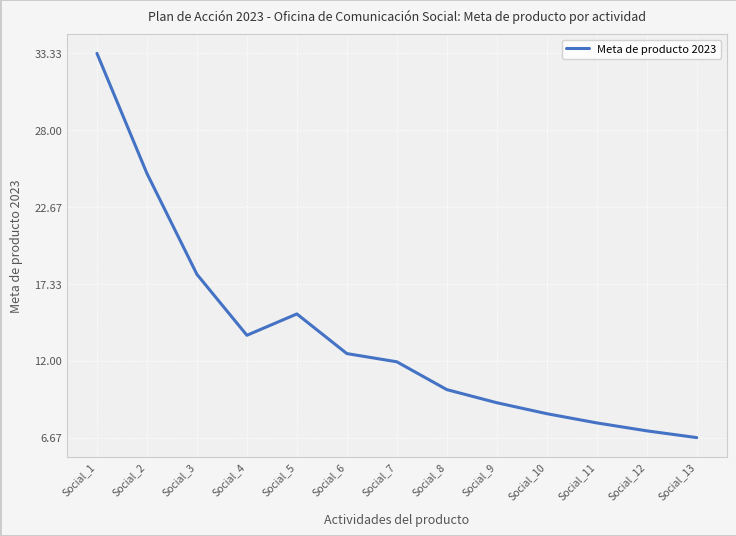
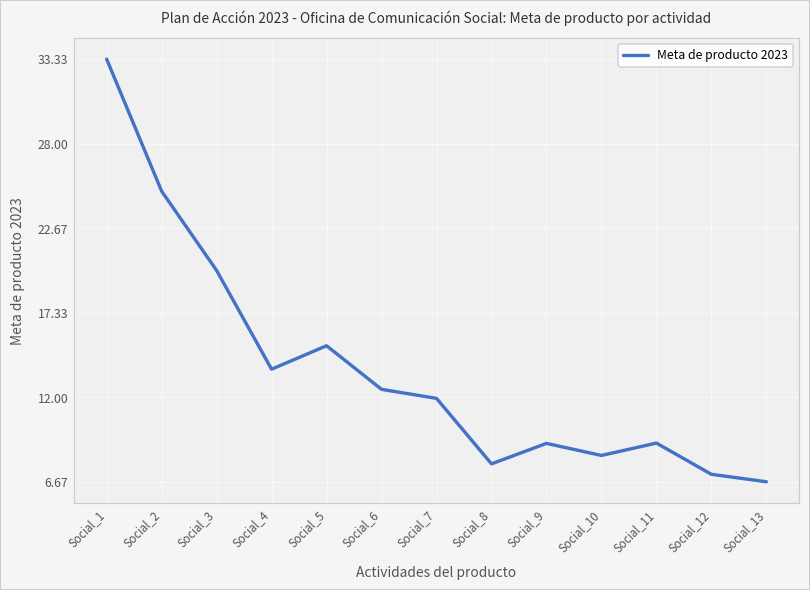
  {
    "Social_1": 33.3,
    "Social_2": 25.0,
-   "Social_3": 18,
+   "Social_3": 20,
    "Social_4": 13.8,
    "Social_5": 15.3,
    "Social_6": 12.5,
    "Social_7": 11.9,
-   "Social_8": 10.0,
+   "Social_8": 7.8,
    "Social_9": 9.1,
    "Social_10": 8.3,
-   "Social_11": 7.7,
+   "Social_11": 9.1,
    "Social_12": 7.1,
    "Social_13": 6.7
  }
